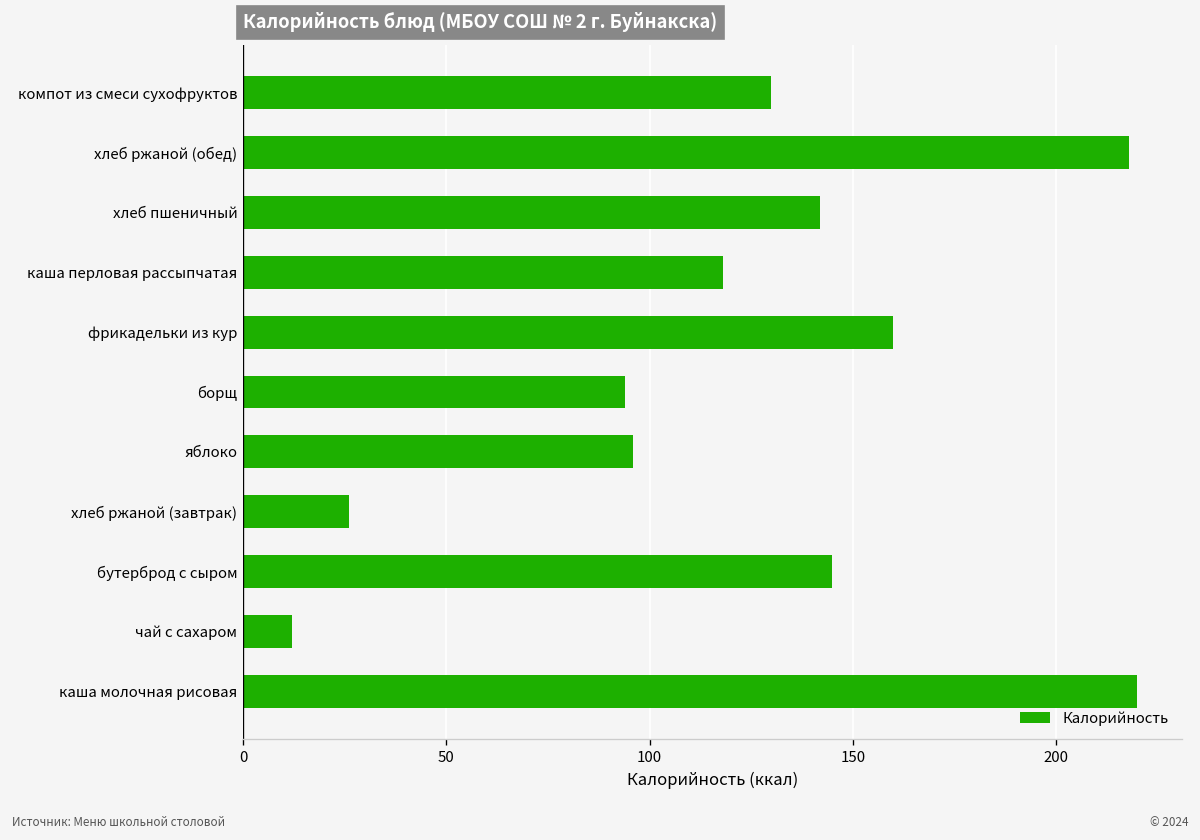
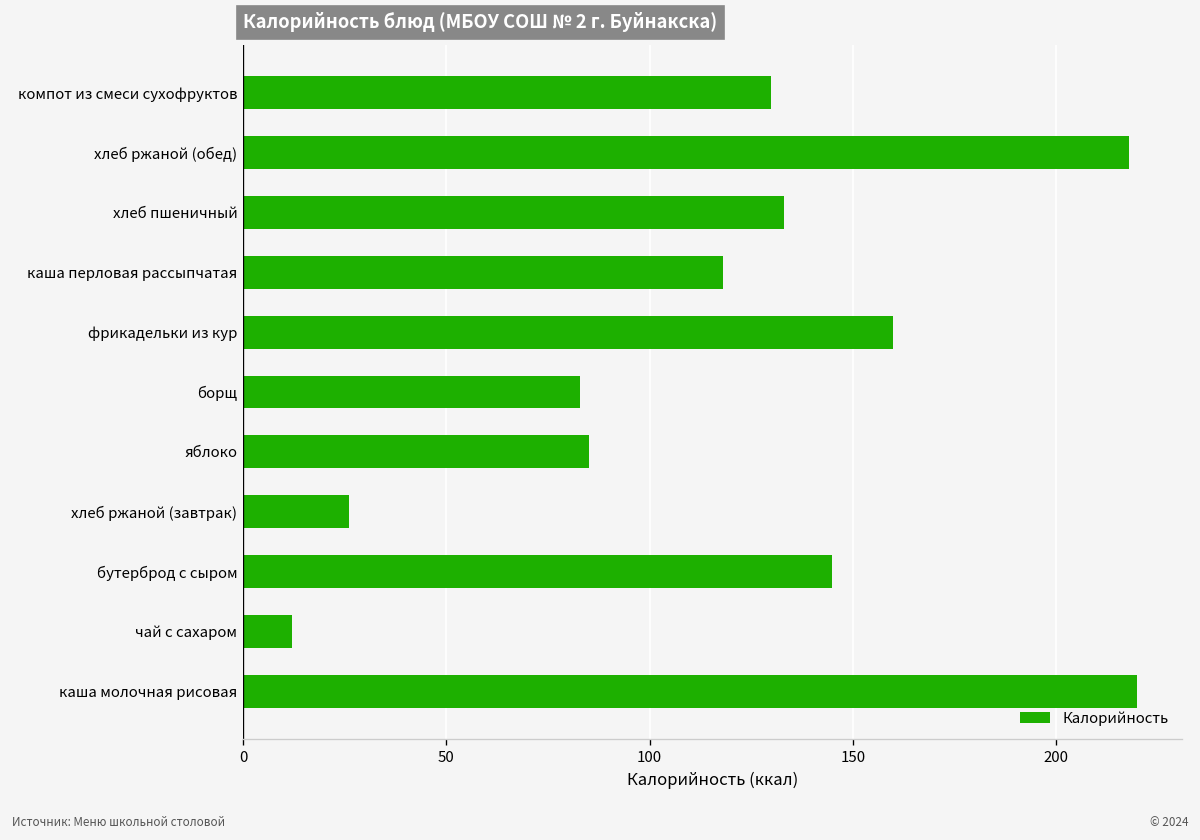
  {
    "компот из смеси сухофруктов": 130,
    "хлеб ржаной (обед)": 218,
-   "хлеб пшеничный": 142,
+   "хлеб пшеничный": 133,
    "каша перловая рассыпчатая": 118,
    "фрикадельки из кур": 160,
-   "борщ": 94,
-   "яблоко": 96,
+   "борщ": 83,
+   "яблоко": 85,
    "хлеб ржаной (завтрак)": 26,
    "бутерброд с сыром": 145,
    "чай с сахаром": 12,
    "каша молочная рисовая": 220
  }
